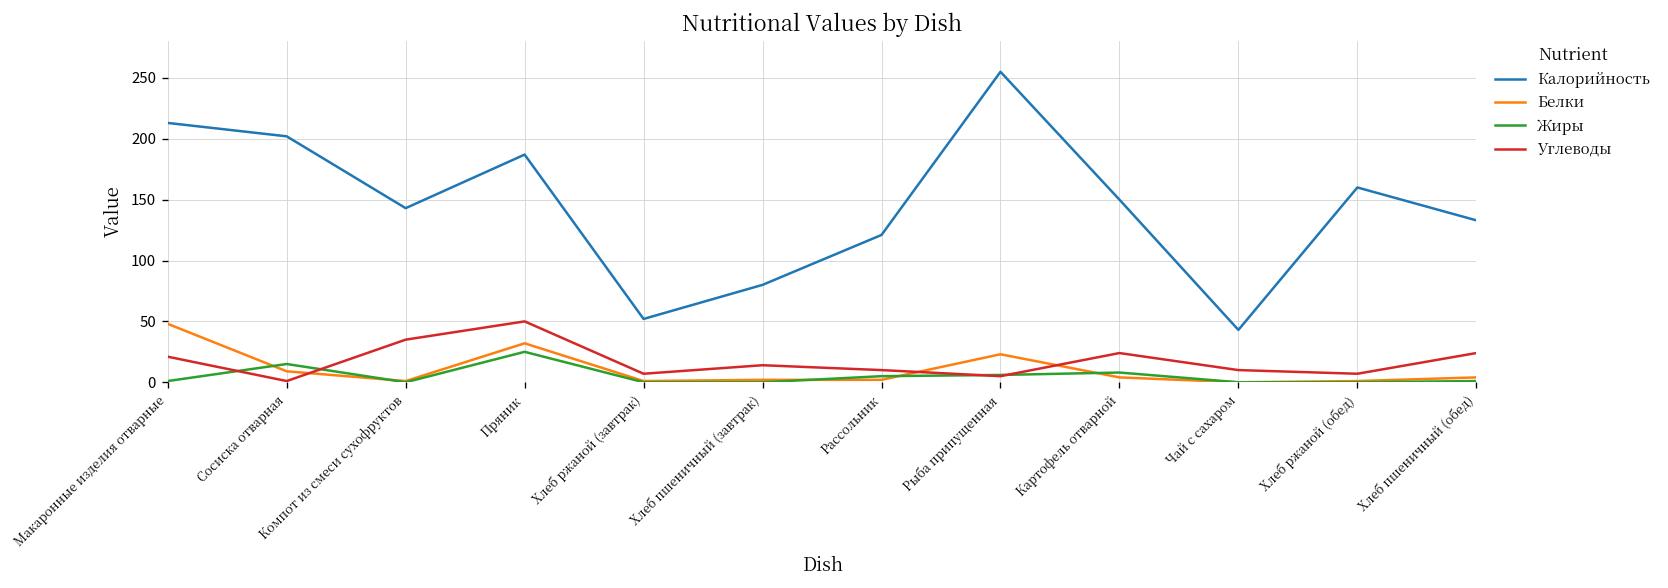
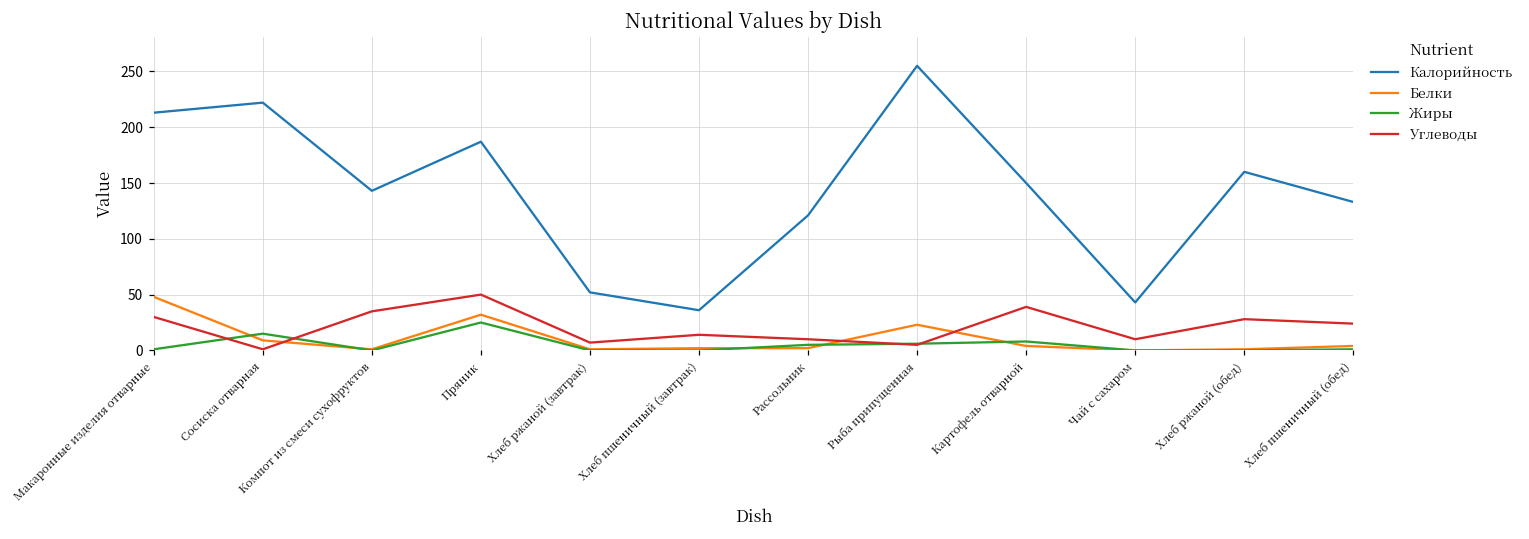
  {
    "Калорийность": {
      "Макаронные изделия отварные": 213,
-     "Сосиска отварная": 202,
+     "Сосиска отварная": 222,
      "Компот из смеси сухофруктов": 143,
      "Пряник": 187,
      "Хлеб ржаной (завтрак)": 52,
-     "Хлеб пшеничный (завтрак)": 80,
+     "Хлеб пшеничный (завтрак)": 36,
      "Рассольник": 121,
      "Рыба припущенная": 255,
      "Картофель отварной": 150,
      "Чай с сахаром": 43,
      "Хлеб ржаной (обед)": 160,
      "Хлеб пшеничный (обед)": 133
    },
    "Белки": {
      "Макаронные изделия отварные": 48,
      "Сосиска отварная": 9,
      "Пряник": 32,
      "Рассольник": 2,
      "Рыба припущенная": 23,
      "Картофель отварной": 4,
      "Хлеб пшеничный (обед)": 4
    },
    "Жиры": {
      "Макаронные изделия отварные": 1,
      "Сосиска отварная": 15,
      "Пряник": 25,
      "Рассольник": 5,
      "Картофель отварной": 8,
      "Хлеб пшеничный (обед)": 1
    },
    "Углеводы": {
-     "Макаронные изделия отварные": 21,
+     "Макаронные изделия отварные": 30,
      "Сосиска отварная": 1,
      "Компот из смеси сухофруктов": 35,
      "Пряник": 50,
      "Хлеб ржаной (завтрак)": 7,
      "Хлеб пшеничный (завтрак)": 14,
      "Рассольник": 10,
-     "Картофель отварной": 24,
+     "Картофель отварной": 39,
      "Чай с сахаром": 10,
-     "Хлеб ржаной (обед)": 7,
+     "Хлеб ржаной (обед)": 28,
      "Хлеб пшеничный (обед)": 24
    }
  }
